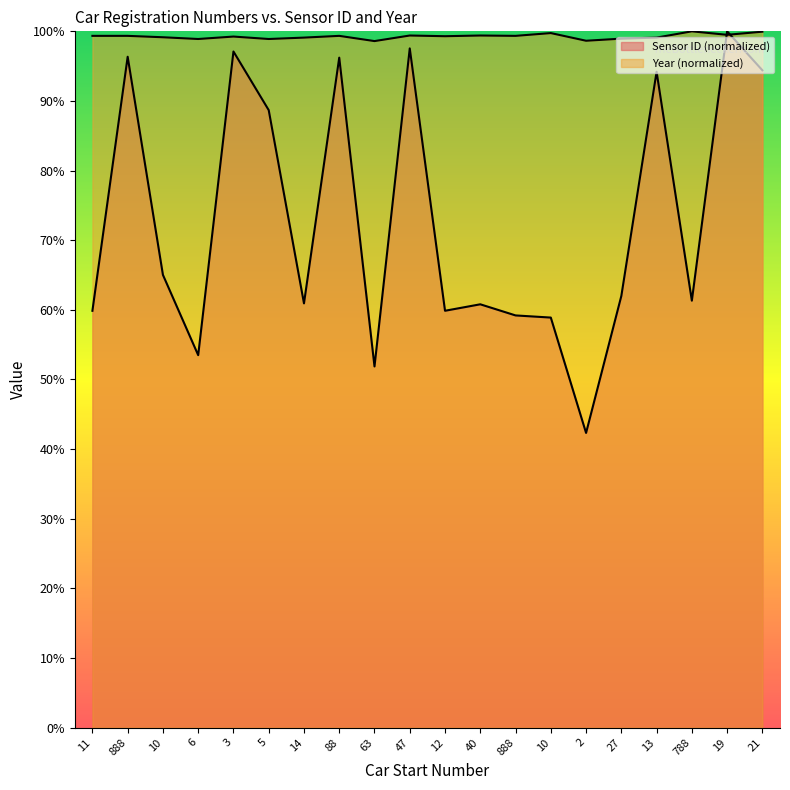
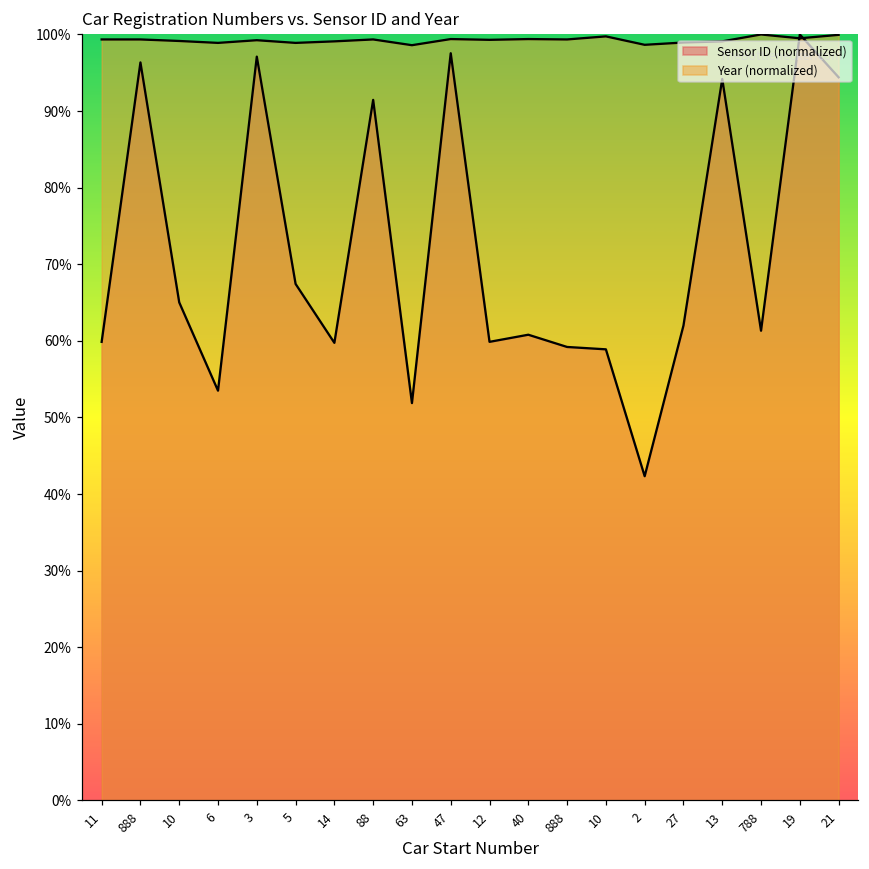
  {
    "Sensor ID (normalized)": {
      "11": "60%",
      "6": "53%",
      "3": "97%",
-     "5": "89%",
-     "14": "61%",
-     "88": "96%",
+     "5": "67%",
+     "14": "60%",
+     "88": "91%",
      "63": "52%",
      "47": "98%",
      "12": "60%",
      "40": "61%",
      "2": "42%",
      "27": "62%",
      "788": "61%",
      "19": "100%"
    },
    "Year (normalized)": {
      "11": "99%",
      "6": "99%",
      "3": "99%",
      "5": "99%",
      "14": "99%",
      "88": "99%",
      "63": "99%",
      "47": "99%",
      "12": "99%",
      "40": "99%",
      "2": "99%",
      "788": "100%",
      "19": "99%",
      "21": "100%"
    }
  }
